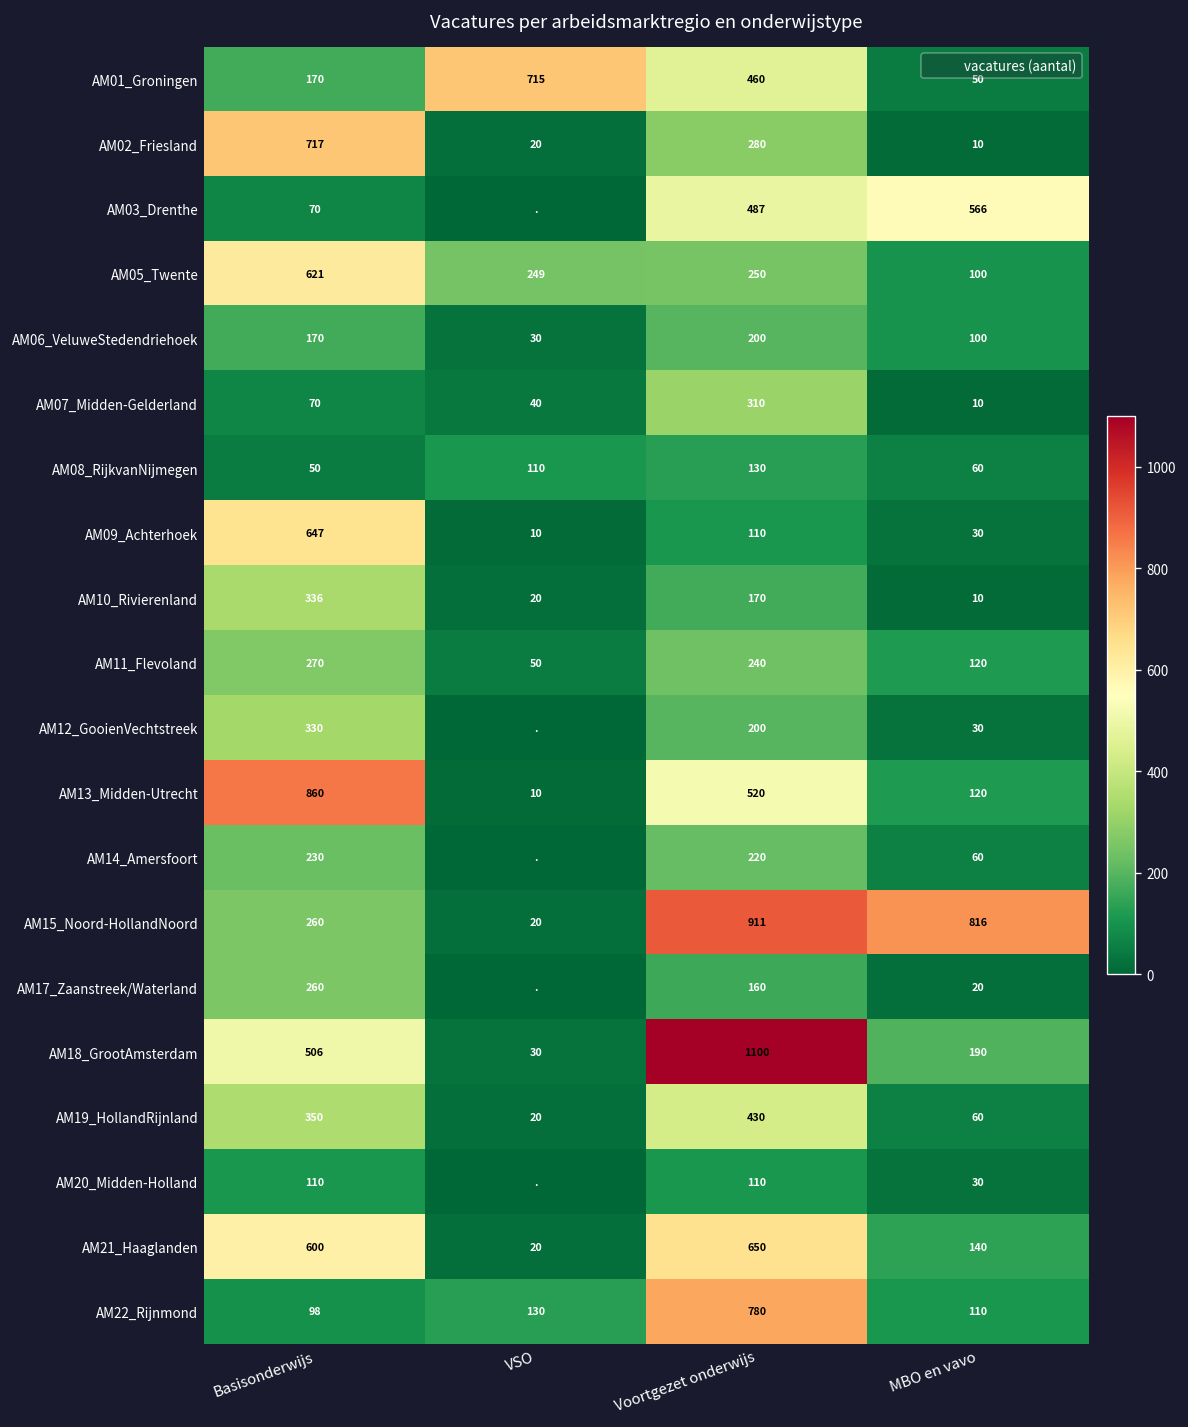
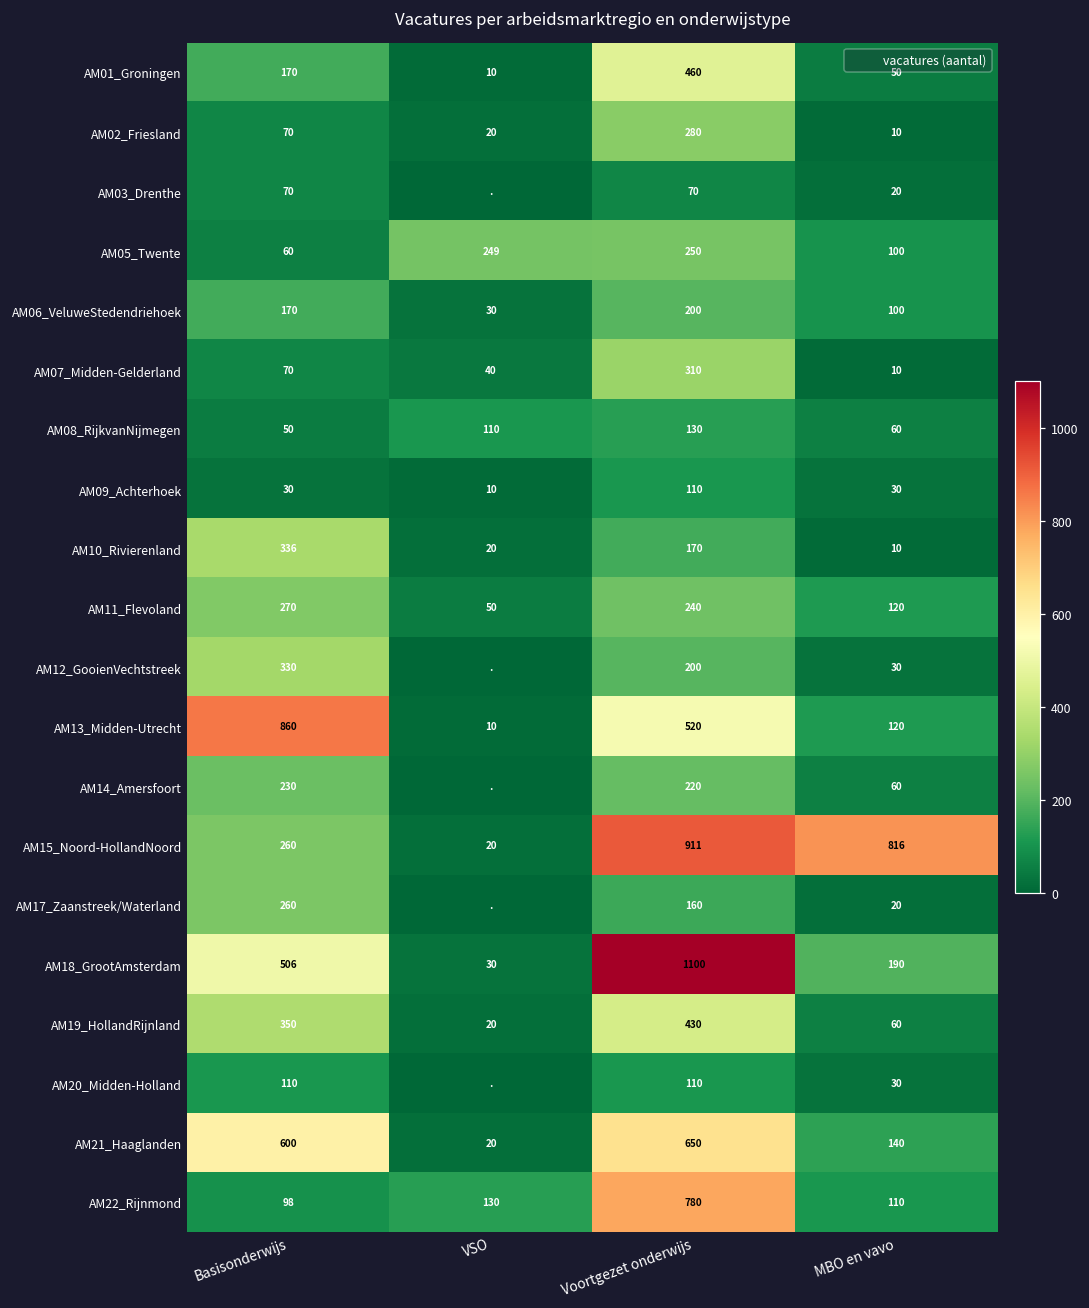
  {
    "AM01_Groningen": {
      "Basisonderwijs": 170,
-     "VSO": 715,
+     "VSO": 10,
      "Voortgezet onderwijs": 460
    },
    "AM02_Friesland": {
-     "Basisonderwijs": 717,
+     "Basisonderwijs": 70,
      "VSO": 20,
      "Voortgezet onderwijs": 280,
      "MBO en vavo": 10
    },
    "AM03_Drenthe": {
      "Basisonderwijs": 70,
-     "Voortgezet onderwijs": 487,
-     "MBO en vavo": 566
+     "Voortgezet onderwijs": 70,
+     "MBO en vavo": 20
    },
    "AM05_Twente": {
-     "Basisonderwijs": 621,
+     "Basisonderwijs": 60,
      "VSO": 249,
      "Voortgezet onderwijs": 250,
      "MBO en vavo": 100
    },
    "AM06_VeluweStedendriehoek": {
      "Basisonderwijs": 170,
      "VSO": 30,
      "Voortgezet onderwijs": 200,
      "MBO en vavo": 100
    },
    "AM07_Midden-Gelderland": {
      "Basisonderwijs": 70,
      "VSO": 40,
      "Voortgezet onderwijs": 310,
      "MBO en vavo": 10
    },
    "AM08_RijkvanNijmegen": {
      "Basisonderwijs": 50,
      "VSO": 110,
      "Voortgezet onderwijs": 130,
      "MBO en vavo": 60
    },
    "AM09_Achterhoek": {
-     "Basisonderwijs": 647,
+     "Basisonderwijs": 30,
      "VSO": 10,
      "Voortgezet onderwijs": 110,
      "MBO en vavo": 30
    },
    "AM10_Rivierenland": {
      "Basisonderwijs": 336,
      "VSO": 20,
      "Voortgezet onderwijs": 170,
      "MBO en vavo": 10
    },
    "AM11_Flevoland": {
      "Basisonderwijs": 270,
      "VSO": 50,
      "Voortgezet onderwijs": 240,
      "MBO en vavo": 120
    },
    "AM12_GooienVechtstreek": {
      "Basisonderwijs": 330,
      "Voortgezet onderwijs": 200,
      "MBO en vavo": 30
    },
    "AM13_Midden-Utrecht": {
      "Basisonderwijs": 860,
      "VSO": 10,
      "Voortgezet onderwijs": 520,
      "MBO en vavo": 120
    },
    "AM14_Amersfoort": {
      "Basisonderwijs": 230,
      "Voortgezet onderwijs": 220,
      "MBO en vavo": 60
    },
    "AM15_Noord-HollandNoord": {
      "Basisonderwijs": 260,
      "VSO": 20,
      "Voortgezet onderwijs": 911,
      "MBO en vavo": 816
    },
    "AM17_Zaanstreek/Waterland": {
      "Basisonderwijs": 260,
      "Voortgezet onderwijs": 160,
      "MBO en vavo": 20
    },
    "AM18_GrootAmsterdam": {
      "Basisonderwijs": 506,
      "VSO": 30,
      "Voortgezet onderwijs": 1100,
      "MBO en vavo": 190
    },
    "AM19_HollandRijnland": {
      "Basisonderwijs": 350,
      "VSO": 20,
      "Voortgezet onderwijs": 430,
      "MBO en vavo": 60
    },
    "AM20_Midden-Holland": {
      "Basisonderwijs": 110,
      "Voortgezet onderwijs": 110,
      "MBO en vavo": 30
    },
    "AM21_Haaglanden": {
      "Basisonderwijs": 600,
      "VSO": 20,
      "Voortgezet onderwijs": 650,
      "MBO en vavo": 140
    },
    "AM22_Rijnmond": {
      "Basisonderwijs": 98,
      "VSO": 130,
      "Voortgezet onderwijs": 780,
      "MBO en vavo": 110
    }
  }
